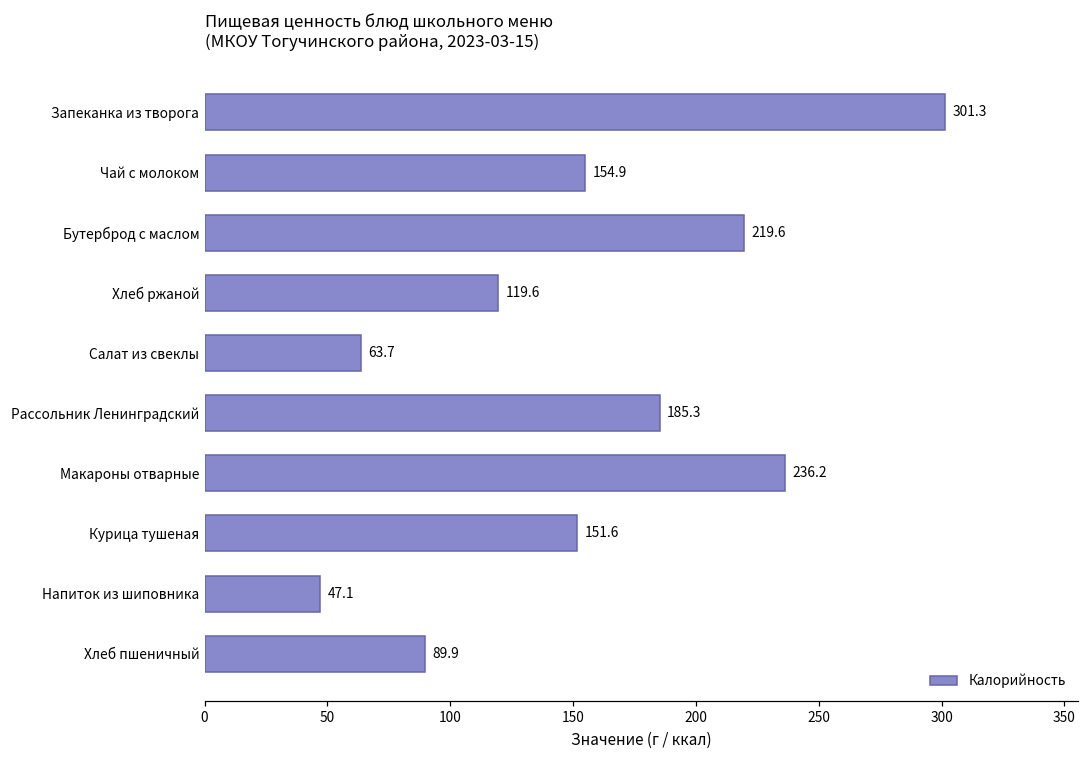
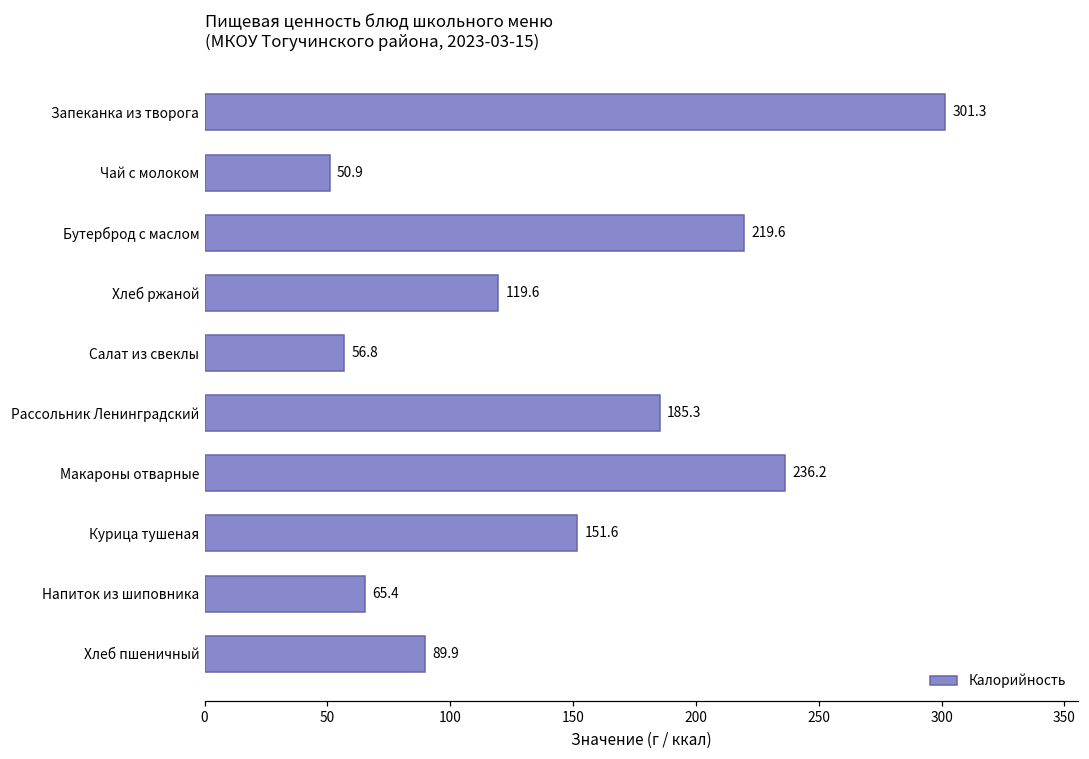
  {
    "Запеканка из творога": 301.3,
-   "Чай с молоком": 154.9,
+   "Чай с молоком": 50.9,
    "Бутерброд с маслом": 219.6,
    "Хлеб ржаной": 119.6,
-   "Салат из свеклы": 63.7,
+   "Салат из свеклы": 56.8,
    "Рассольник Ленинградский": 185.3,
    "Макароны отварные": 236.2,
    "Курица тушеная": 151.6,
-   "Напиток из шиповника": 47.1,
+   "Напиток из шиповника": 65.4,
    "Хлеб пшеничный": 89.9
  }
